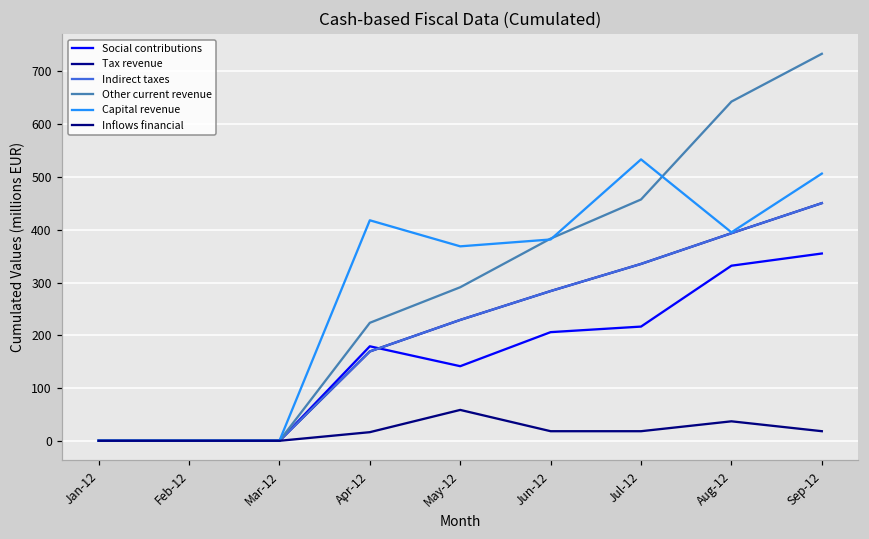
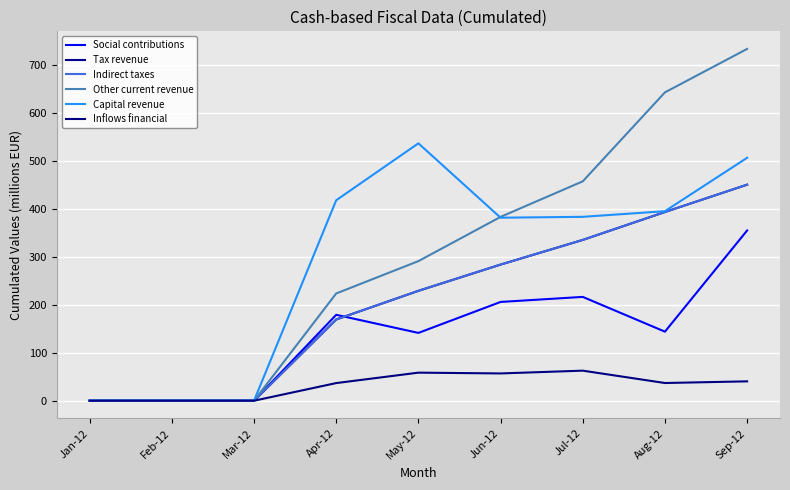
  {
    "Social contributions": {
      "Apr-12": 180,
      "May-12": 140,
      "Jun-12": 210,
      "Jul-12": 220,
-     "Aug-12": 330,
+     "Aug-12": 140,
      "Sep-12": 350
    },
    "Capital revenue": {
      "Apr-12": 420,
-     "May-12": 370,
-     "Jul-12": 530,
+     "May-12": 540,
+     "Jul-12": 380,
      "Sep-12": 510
    },
    "Inflows financial": {
-     "Apr-12": 20,
+     "Apr-12": 40,
      "May-12": 60,
-     "Jun-12": 20,
-     "Jul-12": 20,
+     "Jun-12": 60,
+     "Jul-12": 60,
      "Aug-12": 40,
-     "Sep-12": 20
+     "Sep-12": 40
    }
  }
